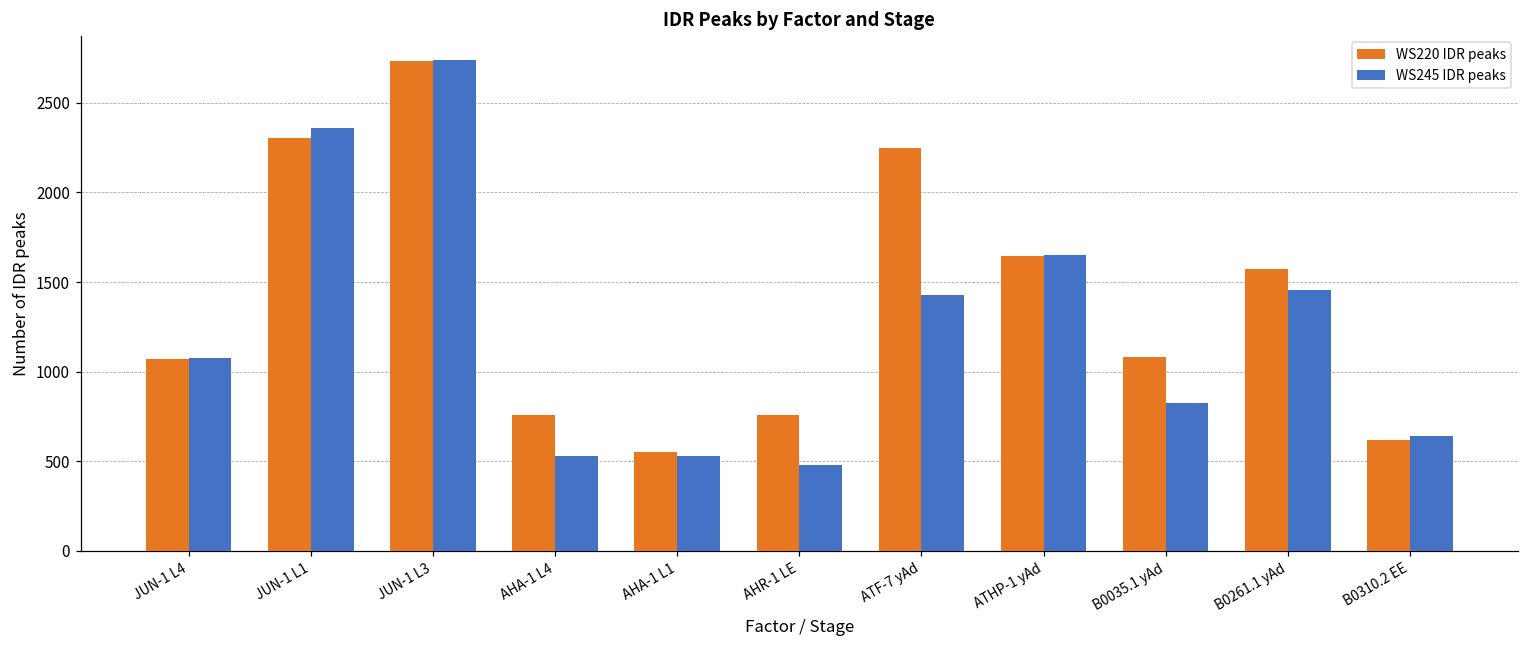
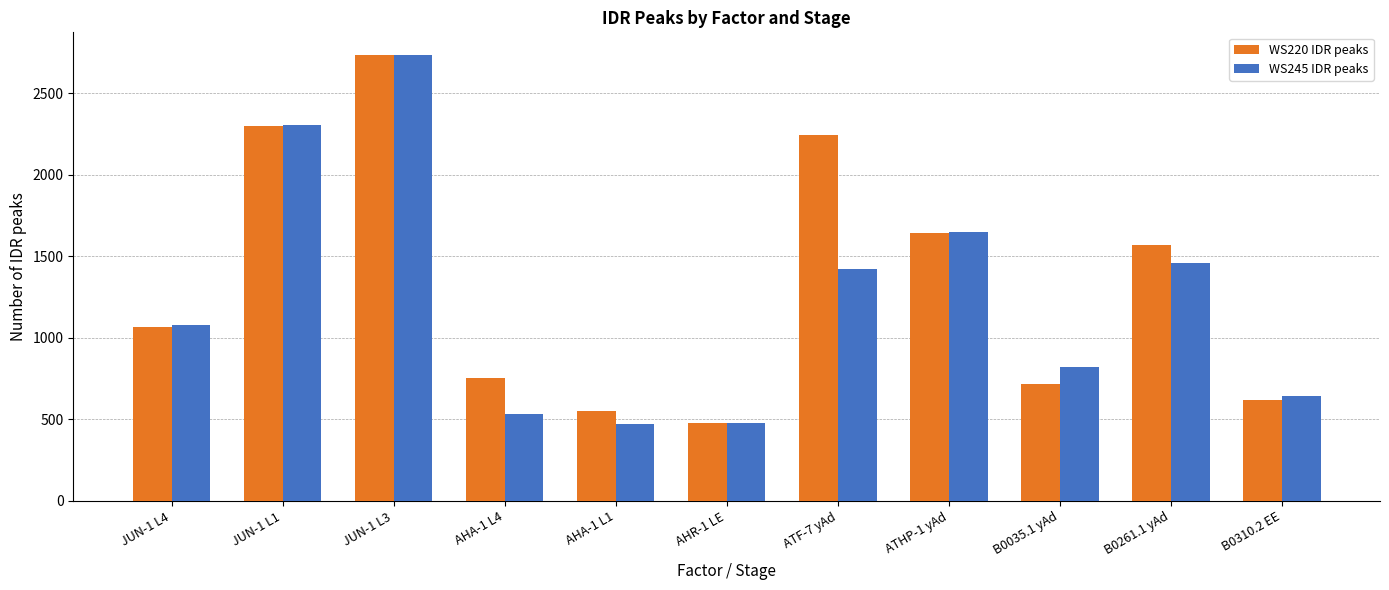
  {
    "WS220 IDR peaks": {
      "JUN-1 L4": 1070,
      "JUN-1 L1": 2300,
      "JUN-1 L3": 2730,
      "AHA-1 L4": 760,
      "AHA-1 L1": 550,
-     "AHR-1 LE": 760,
+     "AHR-1 LE": 480,
      "ATF-7 yAd": 2250,
      "ATHP-1 yAd": 1650,
-     "B0035.1 yAd": 1080,
+     "B0035.1 yAd": 710,
      "B0261.1 yAd": 1570,
      "B0310.2 EE": 620
    },
    "WS245 IDR peaks": {
      "JUN-1 L4": 1080,
-     "JUN-1 L1": 2360,
+     "JUN-1 L1": 2310,
      "JUN-1 L3": 2740,
      "AHA-1 L4": 530,
-     "AHA-1 L1": 530,
+     "AHA-1 L1": 470,
      "AHR-1 LE": 480,
      "ATF-7 yAd": 1430,
      "ATHP-1 yAd": 1650,
      "B0035.1 yAd": 820,
      "B0261.1 yAd": 1460,
      "B0310.2 EE": 640
    }
  }
